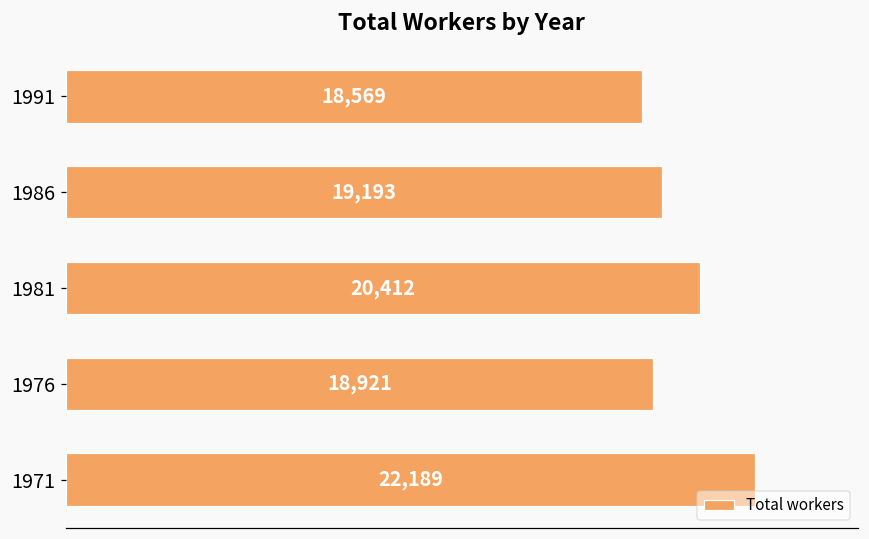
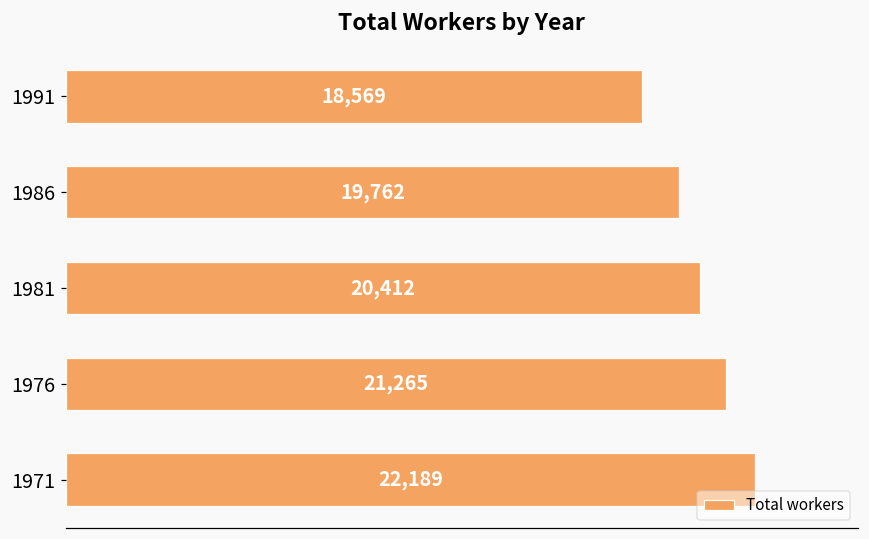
  {
    "1991": "18,569",
-   "1986": "19,193",
+   "1986": "19,762",
    "1981": "20,412",
-   "1976": "18,921",
+   "1976": "21,265",
    "1971": "22,189"
  }
